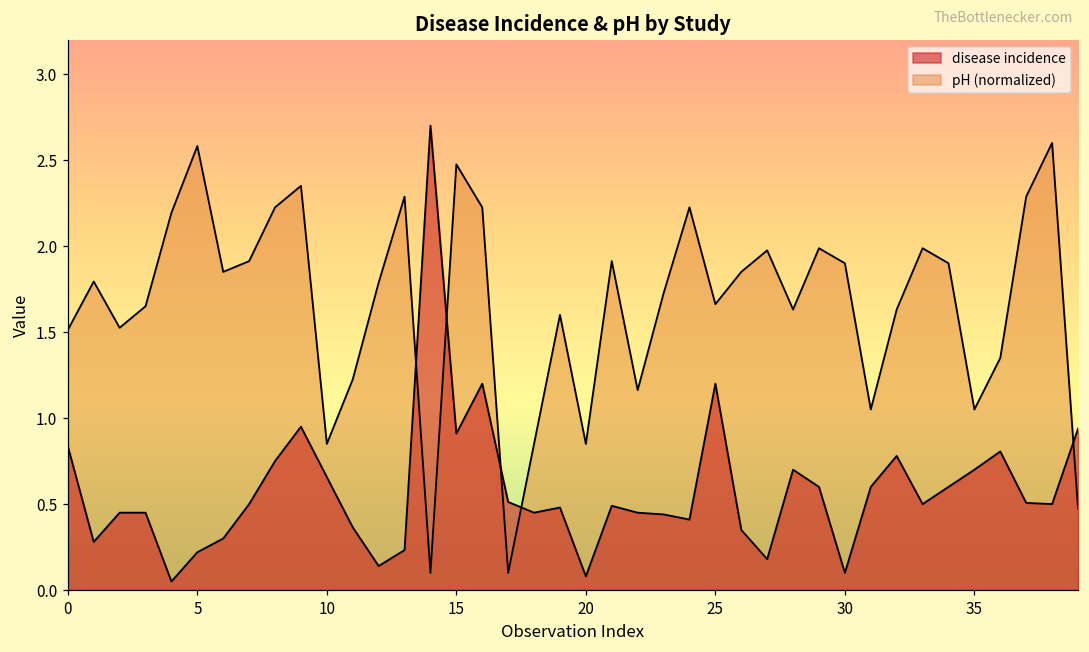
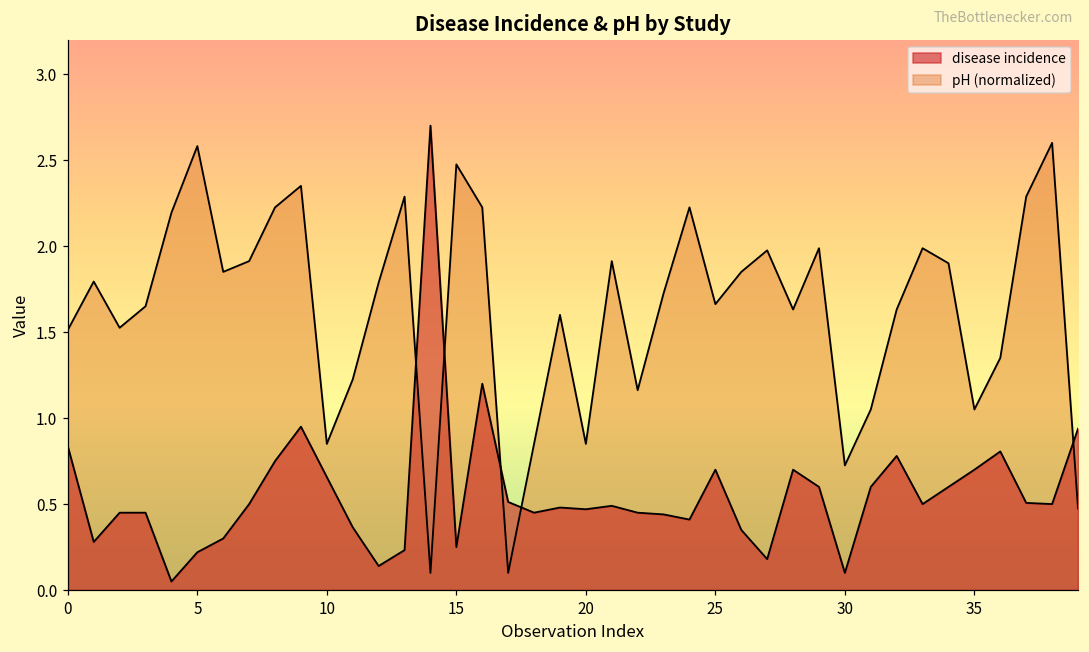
  {
    "disease incidence": {
      "0": 0.84,
      "10": 0.66,
-     "15": 0.91,
-     "20": 0.08,
-     "25": 1.2,
+     "15": 0.25,
+     "20": 0.47,
+     "25": 0.7,
      "30": 0.10,
      "35": 0.70
    },
    "pH (normalized)": {
      "0": 1.51,
      "10": 0.85,
      "15": 2.48,
      "20": 0.85,
      "25": 1.66,
-     "30": 1.90,
+     "30": 0.73,
      "35": 1.05
    }
  }
